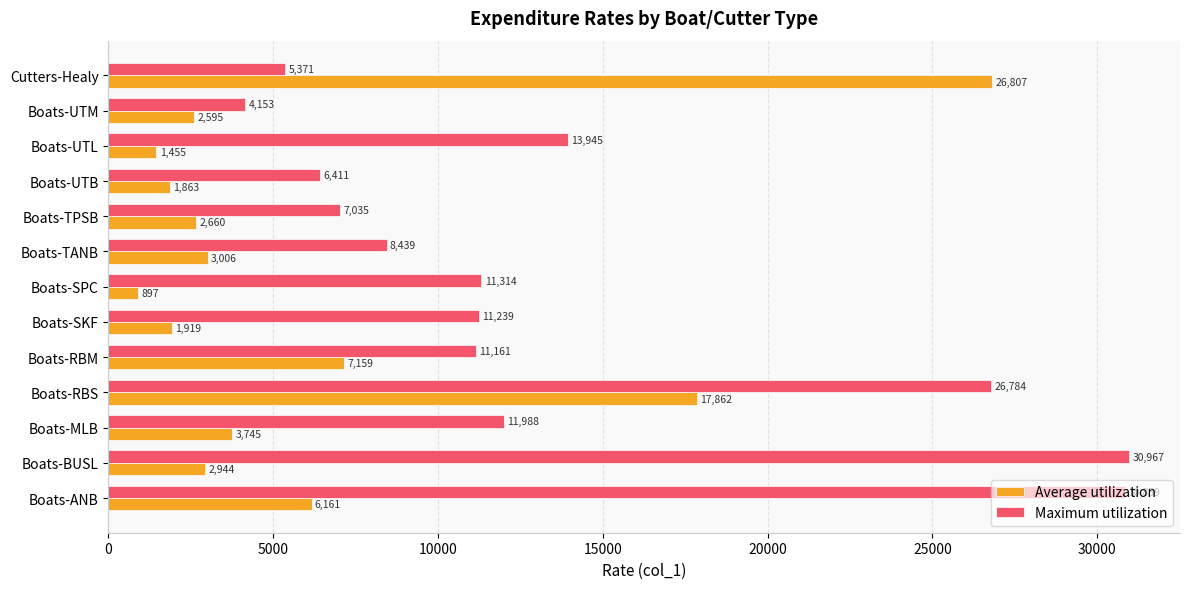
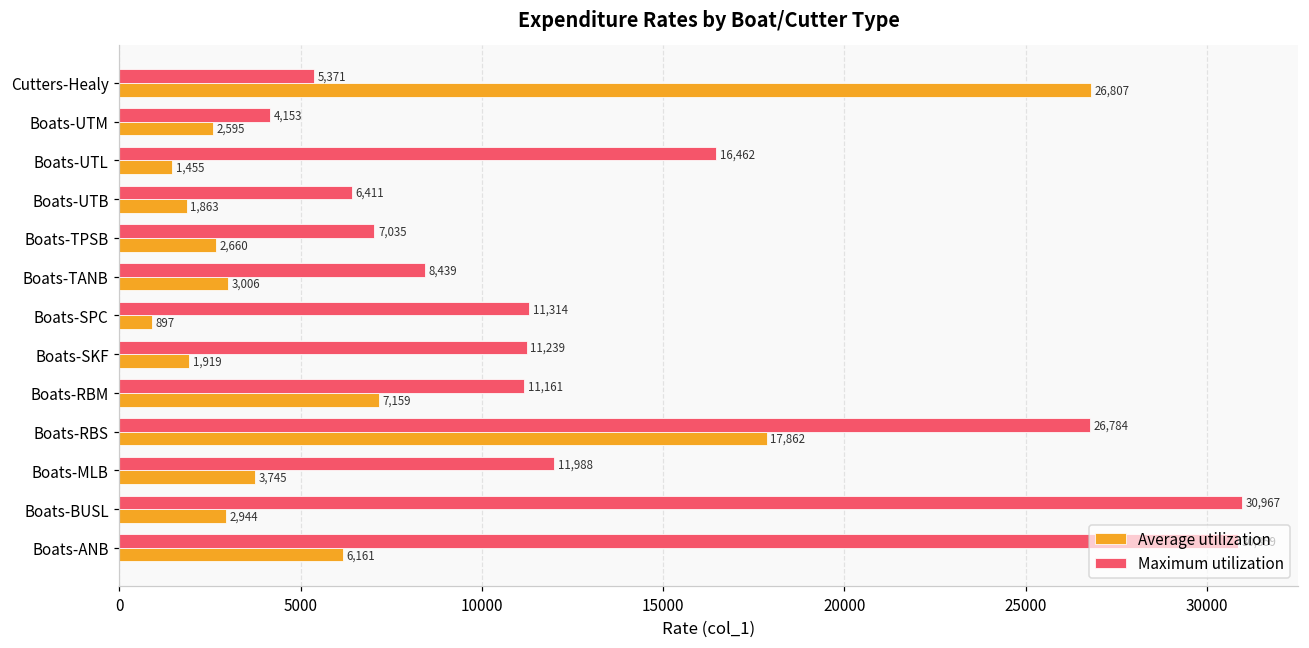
  {
    "Average utilization": {
      "Cutters-Healy": "26,807",
      "Boats-UTM": "2,595",
      "Boats-UTL": "1,455",
      "Boats-UTB": "1,863",
      "Boats-TPSB": "2,660",
      "Boats-TANB": "3,006",
      "Boats-SPC": "897",
      "Boats-SKF": "1,919",
      "Boats-RBM": "7,159",
      "Boats-RBS": "17,862",
      "Boats-MLB": "3,745",
      "Boats-BUSL": "2,944",
      "Boats-ANB": "6,161"
    },
    "Maximum utilization": {
      "Cutters-Healy": "5,371",
      "Boats-UTM": "4,153",
-     "Boats-UTL": "13,945",
+     "Boats-UTL": "16,462",
      "Boats-UTB": "6,411",
      "Boats-TPSB": "7,035",
      "Boats-TANB": "8,439",
      "Boats-SPC": "11,314",
      "Boats-SKF": "11,239",
      "Boats-RBM": "11,161",
      "Boats-RBS": "26,784",
      "Boats-MLB": "11,988",
      "Boats-BUSL": "30,967"
    }
  }
